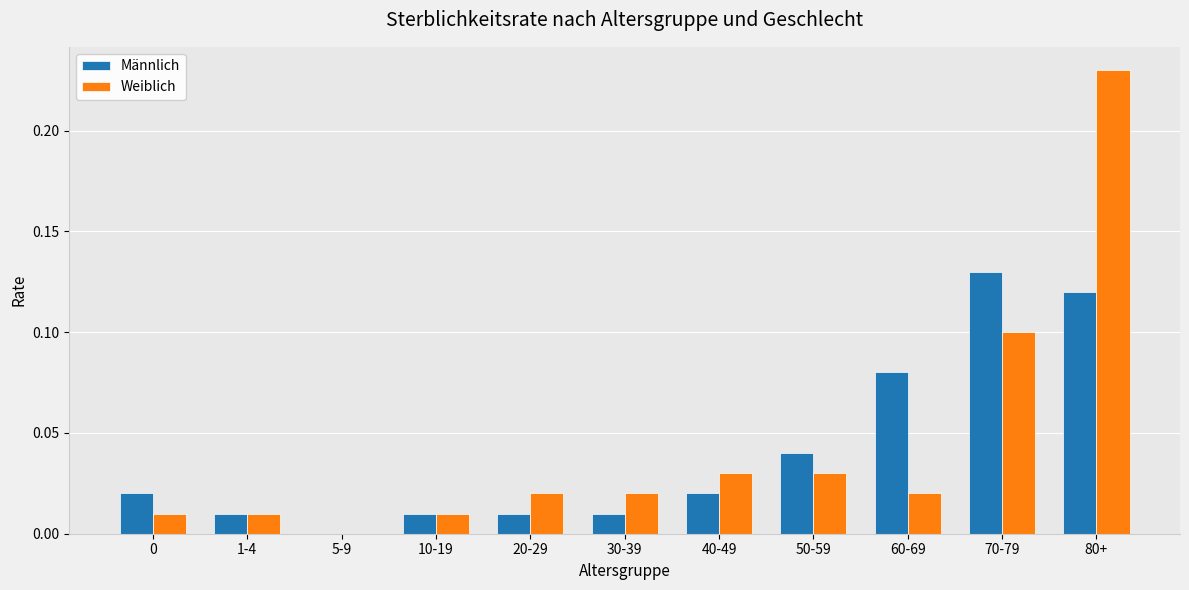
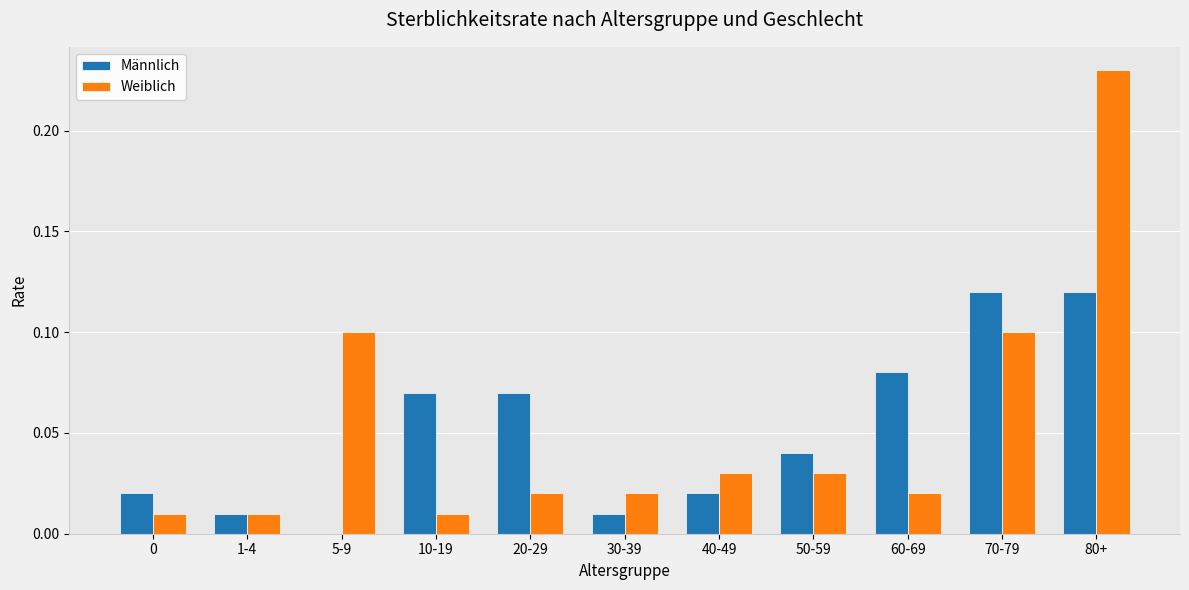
  {
    "Männlich": {
      "0": 0.02,
      "1-4": 0.01,
      "5-9": 0.00,
-     "10-19": 0.01,
-     "20-29": 0.01,
+     "10-19": 0.07,
+     "20-29": 0.07,
      "30-39": 0.01,
      "40-49": 0.02,
      "50-59": 0.04,
      "60-69": 0.08,
-     "70-79": 0.13,
+     "70-79": 0.12,
      "80+": 0.12
    },
    "Weiblich": {
      "0": 0.010,
      "1-4": 0.010,
-     "5-9": 0.0,
+     "5-9": 0.1,
      "10-19": 0.010,
      "20-29": 0.020,
      "30-39": 0.020,
      "40-49": 0.030,
      "50-59": 0.030,
      "60-69": 0.020,
      "70-79": 0.1,
      "80+": 0.230
    }
  }
